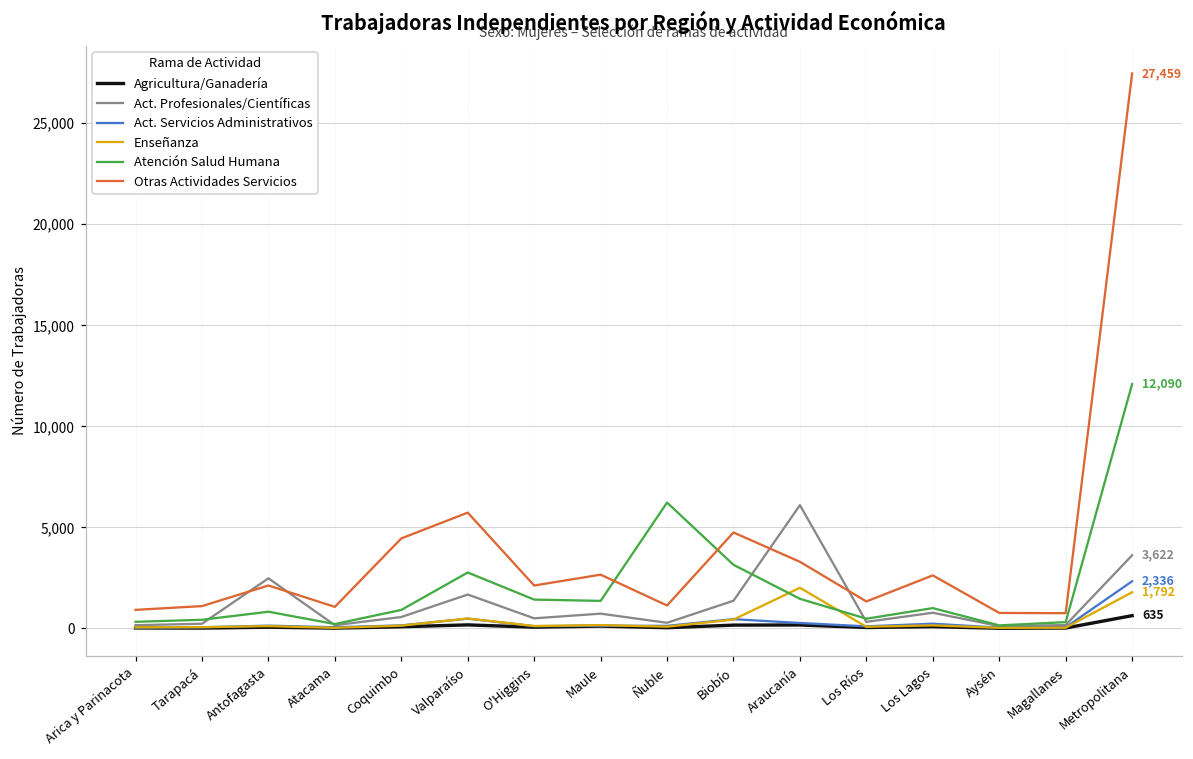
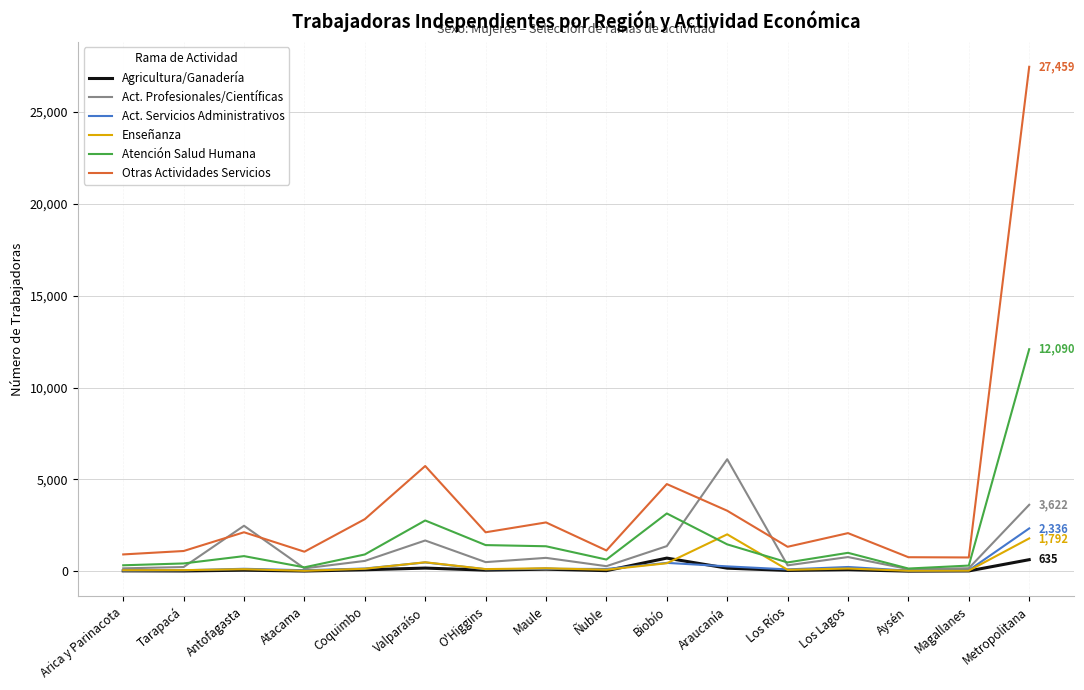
  {
    "Agricultura/Ganadería": {
      "Valparaíso": "200",
-     "Biobío": "200"
+     "Biobío": "700"
    },
    "Act. Profesionales/Científicas": {
      "Metropolitana": "3,622"
    },
    "Enseñanza": {
      "Araucanía": "2,000"
    },
    "Atención Salud Humana": {
      "Arica y Parinacota": "300",
      "Tarapacá": "400",
      "Antofagasta": "800",
      "Coquimbo": "900",
      "Valparaíso": "2,800",
      "O'Higgins": "1,400",
      "Maule": "1,400",
-     "Ñuble": "6,200",
+     "Ñuble": "600",
      "Biobío": "3,200",
      "Araucanía": "1,500",
      "Los Ríos": "500",
      "Los Lagos": "1,000",
      "Magallanes": "300"
    },
    "Otras Actividades Servicios": {
      "Arica y Parinacota": "900",
      "Tarapacá": "1,100",
      "Antofagasta": "2,100",
      "Atacama": "1,100",
-     "Coquimbo": "4,500",
+     "Coquimbo": "2,800",
      "Valparaíso": "5,700",
      "O'Higgins": "2,100",
      "Maule": "2,700",
      "Ñuble": "1,100",
      "Biobío": "4,800",
      "Araucanía": "3,300",
      "Los Ríos": "1,300",
-     "Los Lagos": "2,600",
+     "Los Lagos": "2,100",
      "Aysén": "800",
      "Magallanes": "800"
    }
  }
